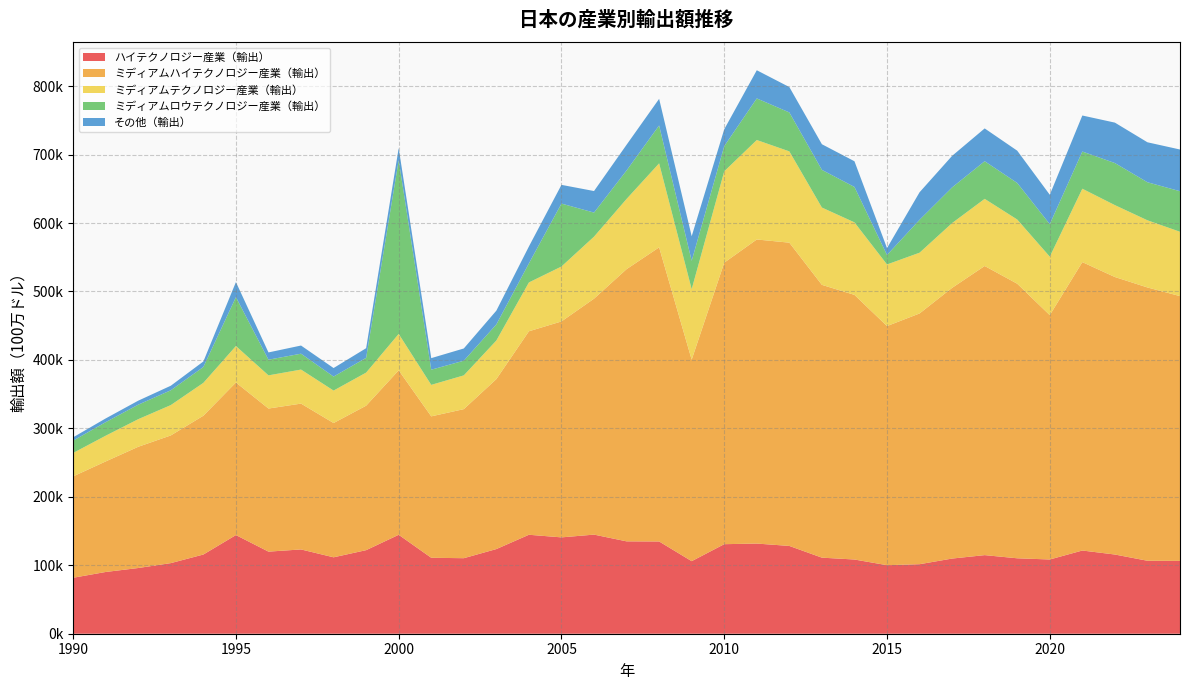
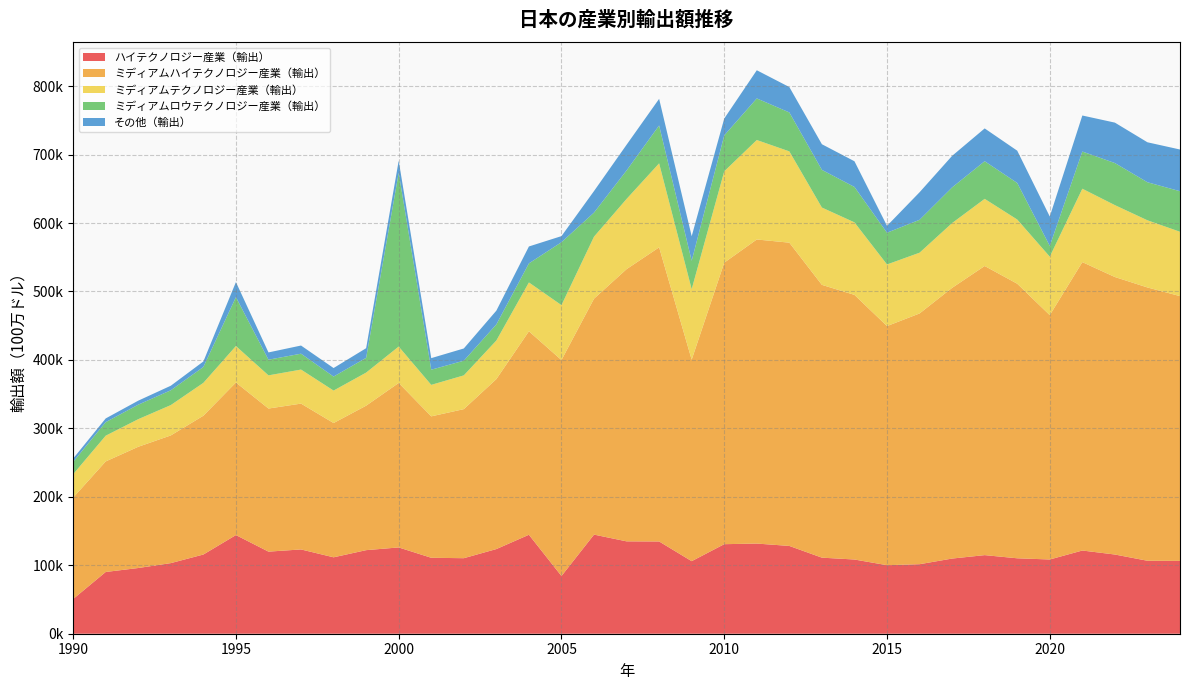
  {
    "ハイテクノロジー産業（輸出）": {
-     "1990": 80000,
+     "1990": 50000,
      "1995": 140000,
-     "2000": 140000,
-     "2005": 140000,
+     "2000": 130000,
+     "2005": 80000,
      "2010": 130000,
      "2015": 100000,
      "2020": 110000
    },
    "ミディアムロウテクノロジー産業（輸出）": {
      "1990": 20000,
      "1995": 70000,
      "2000": 250000,
      "2005": 90000,
-     "2010": 40000,
-     "2015": 10000,
-     "2020": 50000
+     "2010": 50000,
+     "2015": 50000,
+     "2020": 20000
    },
    "その他（輸出）": {
      "1990": 0,
      "1995": 20000,
      "2000": 20000,
-     "2005": 30000,
+     "2005": 10000,
      "2010": 20000,
      "2015": 10000,
      "2020": 40000
    }
  }
